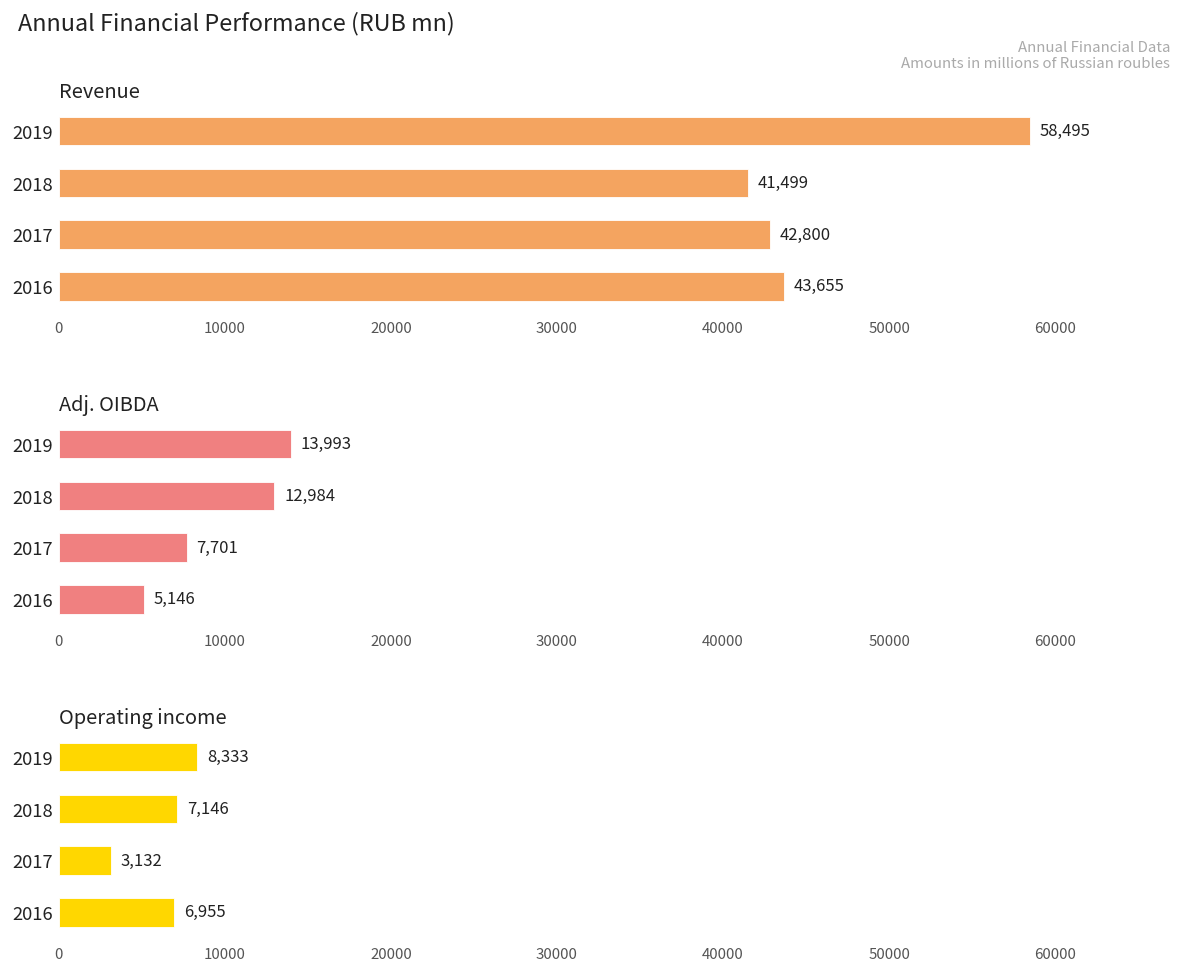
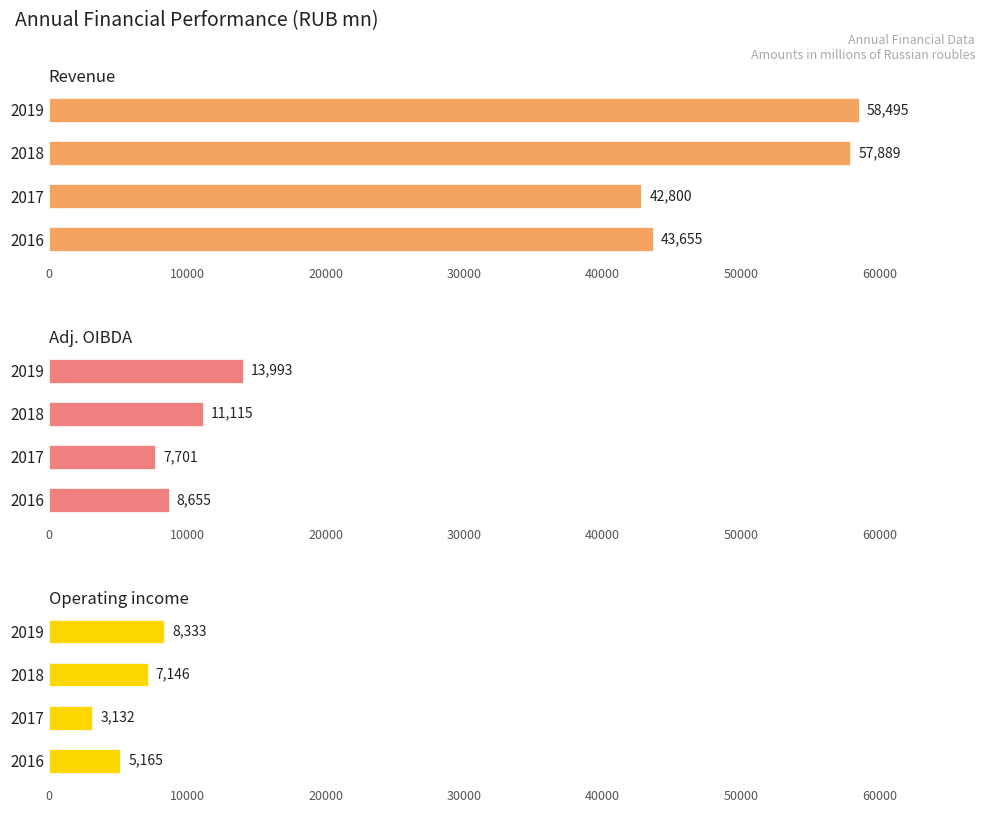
  {
    "Revenue": {
      "2019": "58,495",
-     "2018": "41,499",
+     "2018": "57,889",
      "2017": "42,800",
      "2016": "43,655"
    },
    "Adj. OIBDA": {
      "2019": "13,993",
-     "2018": "12,984",
+     "2018": "11,115",
      "2017": "7,701",
-     "2016": "5,146"
+     "2016": "8,655"
    },
    "Operating income": {
      "2019": "8,333",
      "2018": "7,146",
      "2017": "3,132",
-     "2016": "6,955"
+     "2016": "5,165"
    }
  }
